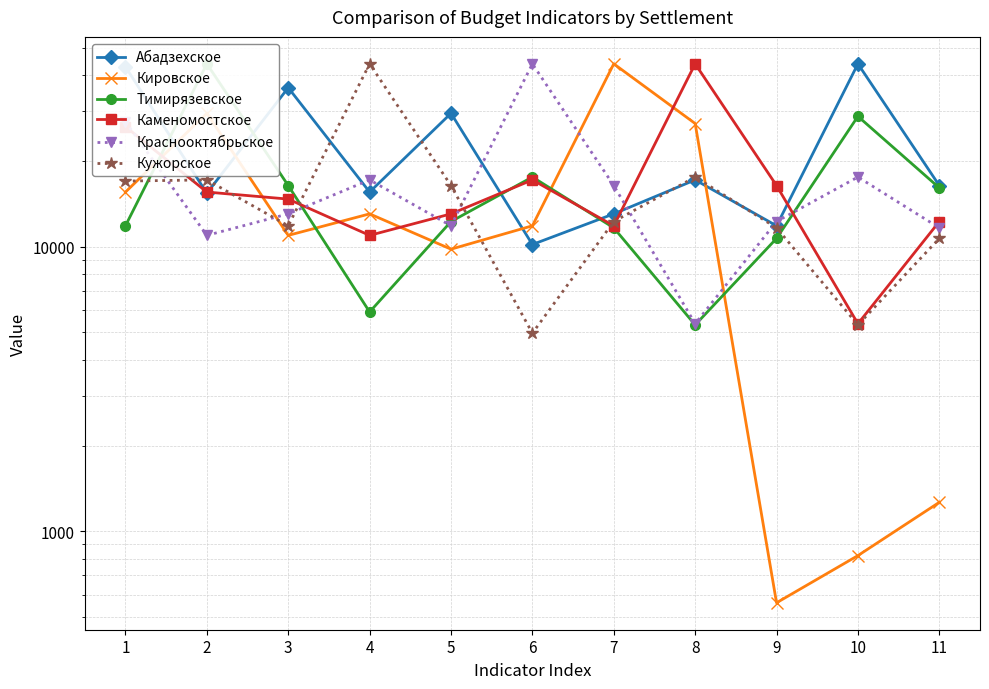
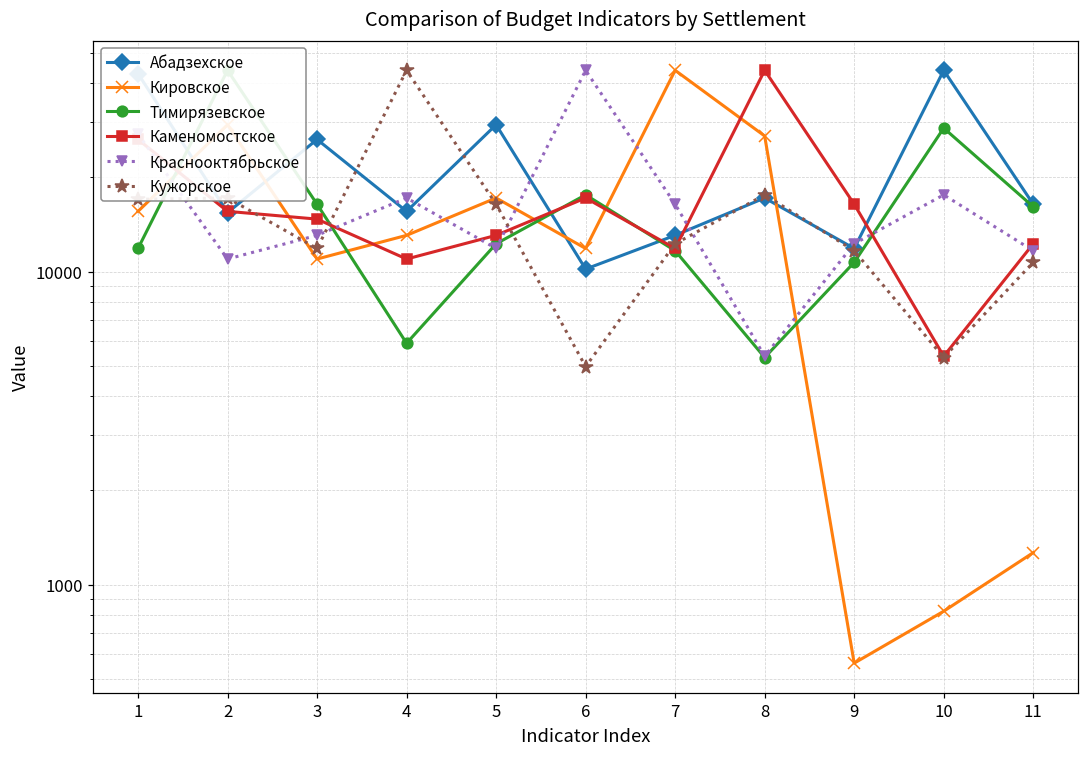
  {
    "Абадзехское": {
-     "3": 36000,
+     "3": 26000,
      "4": 16000,
      "5": 29000,
      "6": 10200,
      "7": 13000,
      "8": 17000,
      "10": 44000
    },
    "Кировское": {
      "1": 16000,
      "3": 11000,
      "4": 13000,
-     "5": 9800,
+     "5": 17000,
      "6": 11800,
      "7": 44000,
      "8": 27000,
      "9": 560,
      "10": 820,
      "11": 1300
    },
    "Тимирязевское": {
      "1": 11800,
      "3": 16000,
      "4": 5900,
      "5": 12300,
      "6": 18000,
      "9": 10700,
      "10": 29000
    },
    "Каменомостское": {
      "3": 15000,
      "4": 11000,
      "5": 13000,
      "6": 17000,
      "8": 44000,
      "9": 16000,
      "11": 12300
    },
    "Краснооктябрьское": {
      "2": 11000,
      "3": 13000,
      "4": 17000,
      "5": 11800,
      "6": 44000,
      "7": 16000,
      "9": 12300,
      "10": 18000,
      "11": 11700
    },
    "Кужорское": {
      "1": 17000,
      "2": 17000,
      "3": 11800,
      "4": 44000,
      "5": 16000,
      "6": 5000,
      "7": 12300,
      "8": 18000,
      "11": 10700
    }
  }
